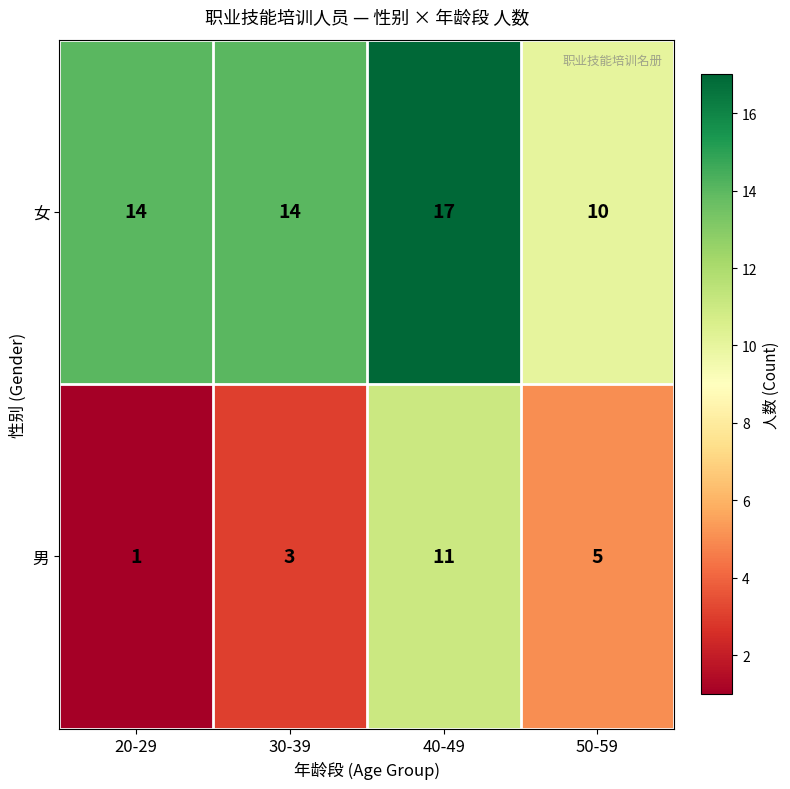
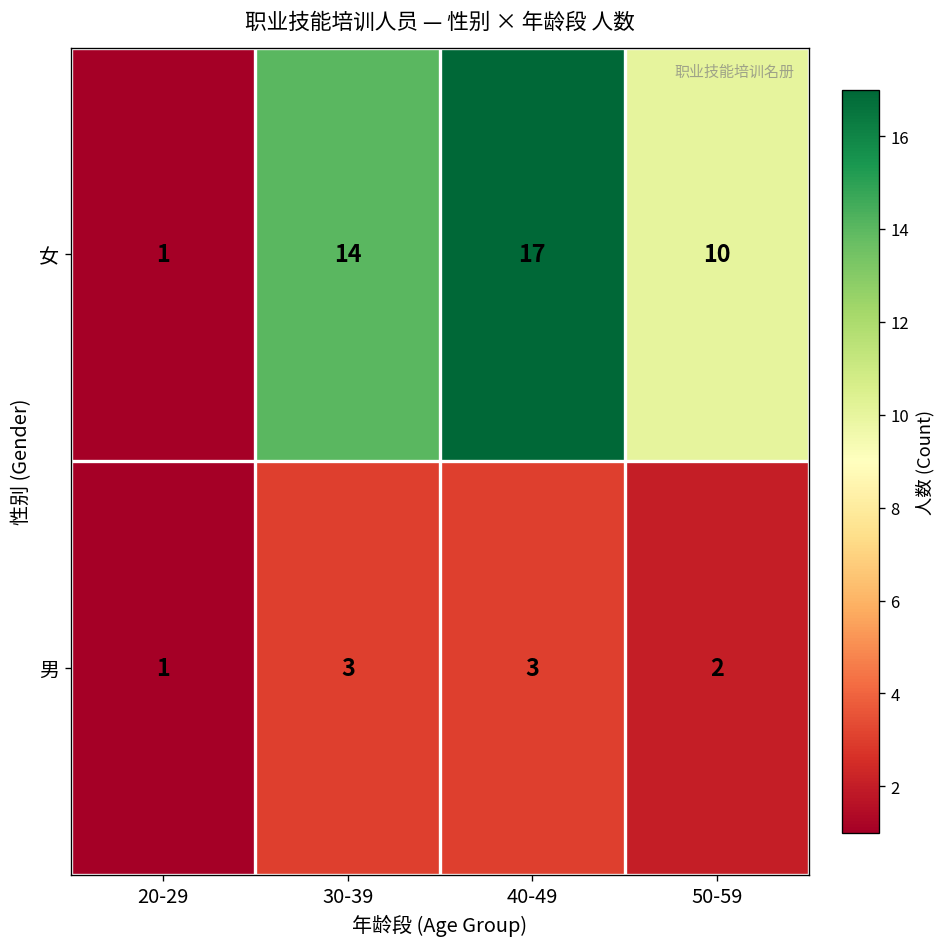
  {
    "女": {
-     "20-29": 14,
+     "20-29": 1,
      "30-39": 14,
      "40-49": 17
    },
    "男": {
      "20-29": 1,
      "30-39": 3,
-     "40-49": 11,
-     "50-59": 5
+     "40-49": 3,
+     "50-59": 2
    }
  }
